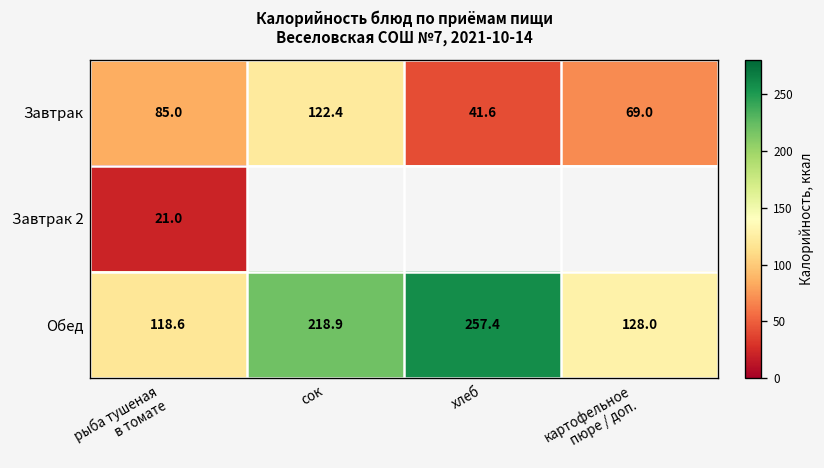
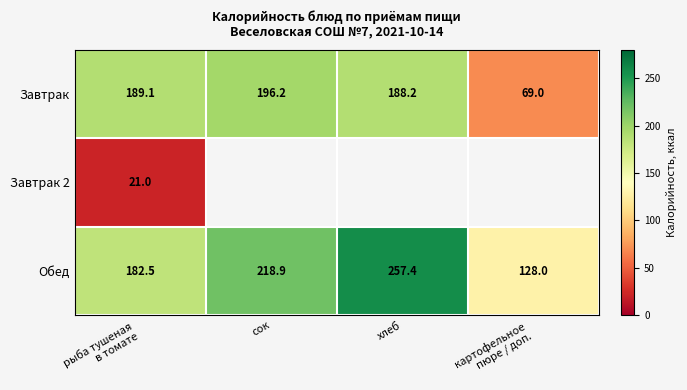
  {
    "Завтрак": {
-     "рыба тушеная в томате": 85.0,
-     "сок": 122.4,
-     "хлеб": 41.6,
+     "рыба тушеная в томате": 189.1,
+     "сок": 196.2,
+     "хлеб": 188.2,
      "картофельное пюре / доп.": 69.0
    },
    "Завтрак 2": {
      "рыба тушеная в томате": 21.0
    },
    "Обед": {
-     "рыба тушеная в томате": 118.6,
+     "рыба тушеная в томате": 182.5,
      "сок": 218.9,
      "хлеб": 257.4,
      "картофельное пюре / доп.": 128.0
    }
  }
